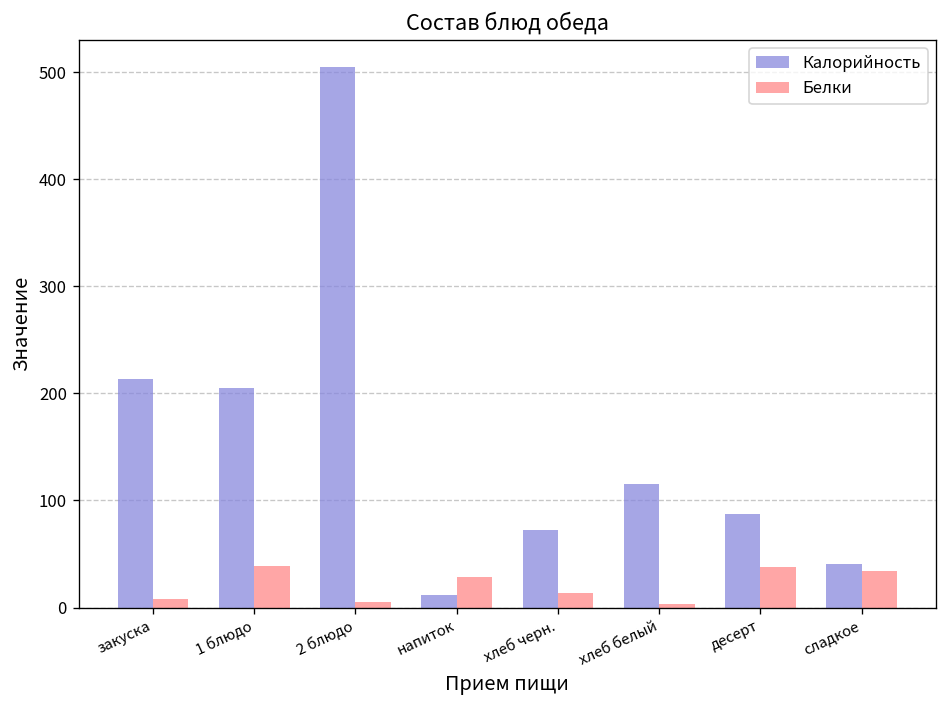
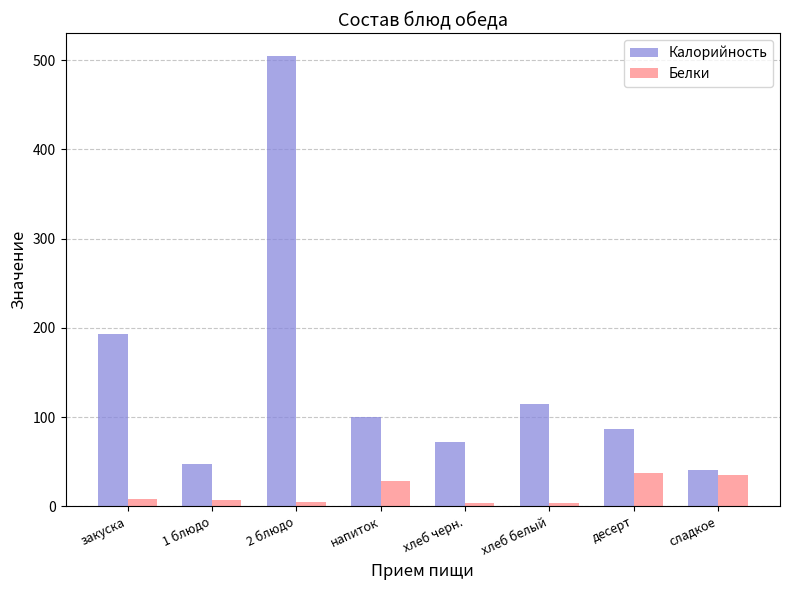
  {
    "Калорийность": {
-     "закуска": 210,
-     "1 блюдо": 210,
+     "закуска": 190,
+     "1 блюдо": 50,
      "2 блюдо": 510,
-     "напиток": 10,
+     "напиток": 100,
      "хлеб черн.": 70,
      "хлеб белый": 120,
      "десерт": 90,
      "сладкое": 40
    },
    "Белки": {
      "закуска": 10,
-     "1 блюдо": 40,
+     "1 блюдо": 10,
      "2 блюдо": 10,
      "напиток": 30,
-     "хлеб черн.": 10,
+     "хлеб черн.": 0,
      "хлеб белый": 0,
      "десерт": 40,
      "сладкое": 30
    }
  }
